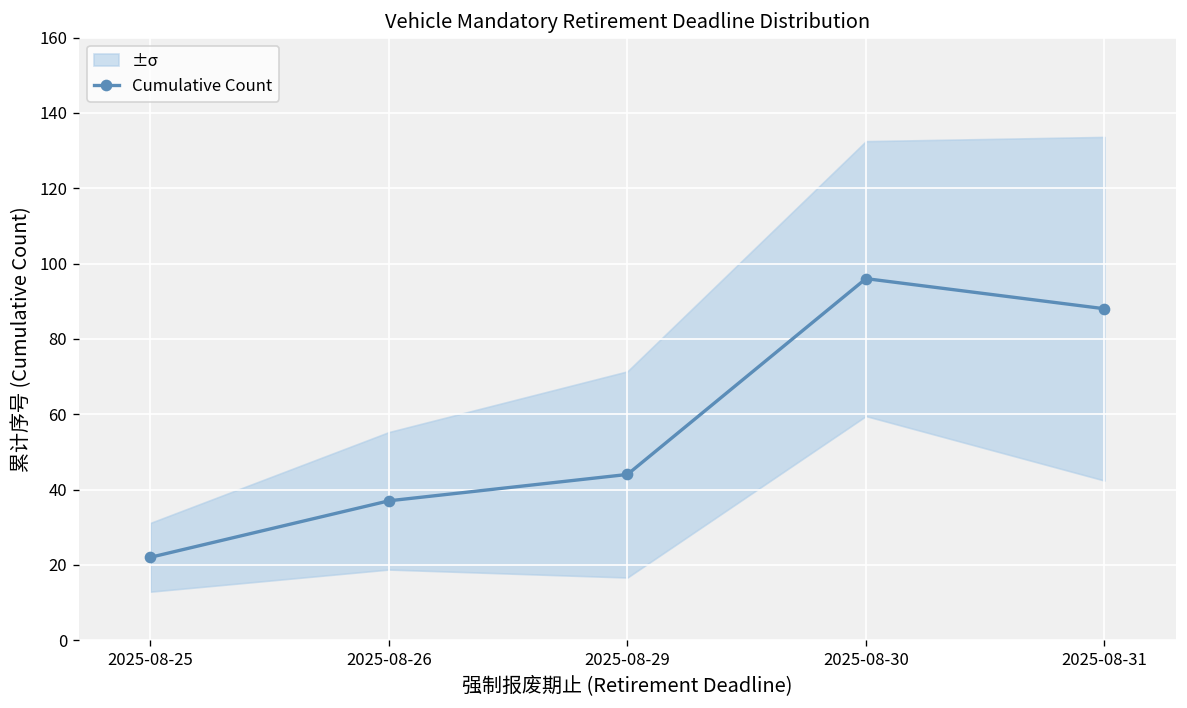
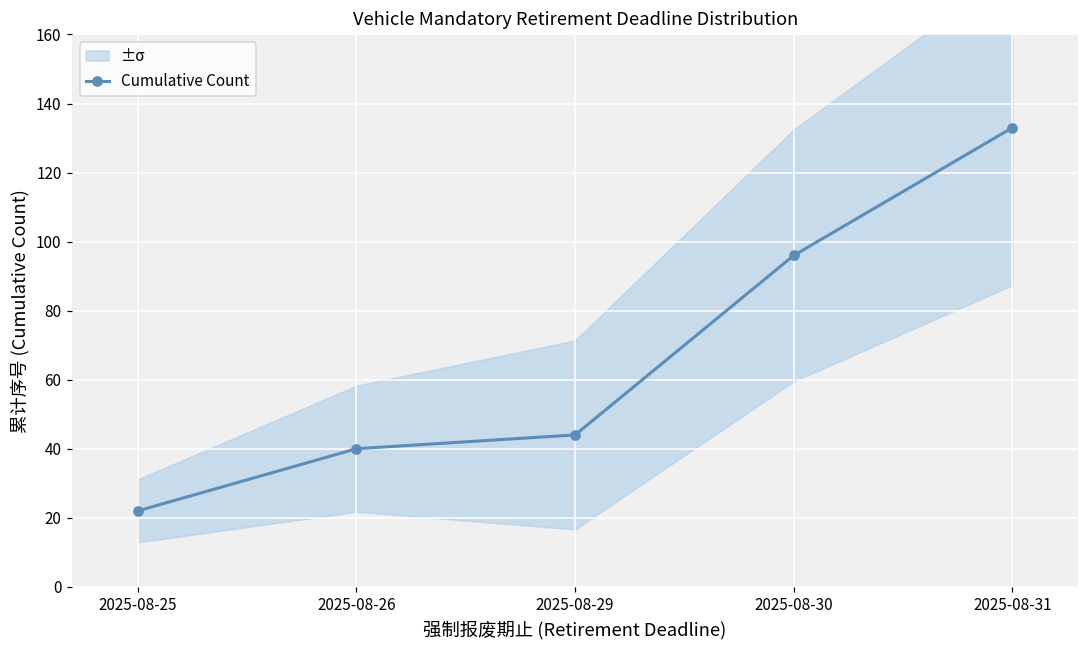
  {
    "Cumulative Count": {
      "2025-08-25": 22,
-     "2025-08-26": 37,
+     "2025-08-26": 40,
      "2025-08-29": 44,
      "2025-08-30": 96,
-     "2025-08-31": 88
+     "2025-08-31": 133
    }
  }
